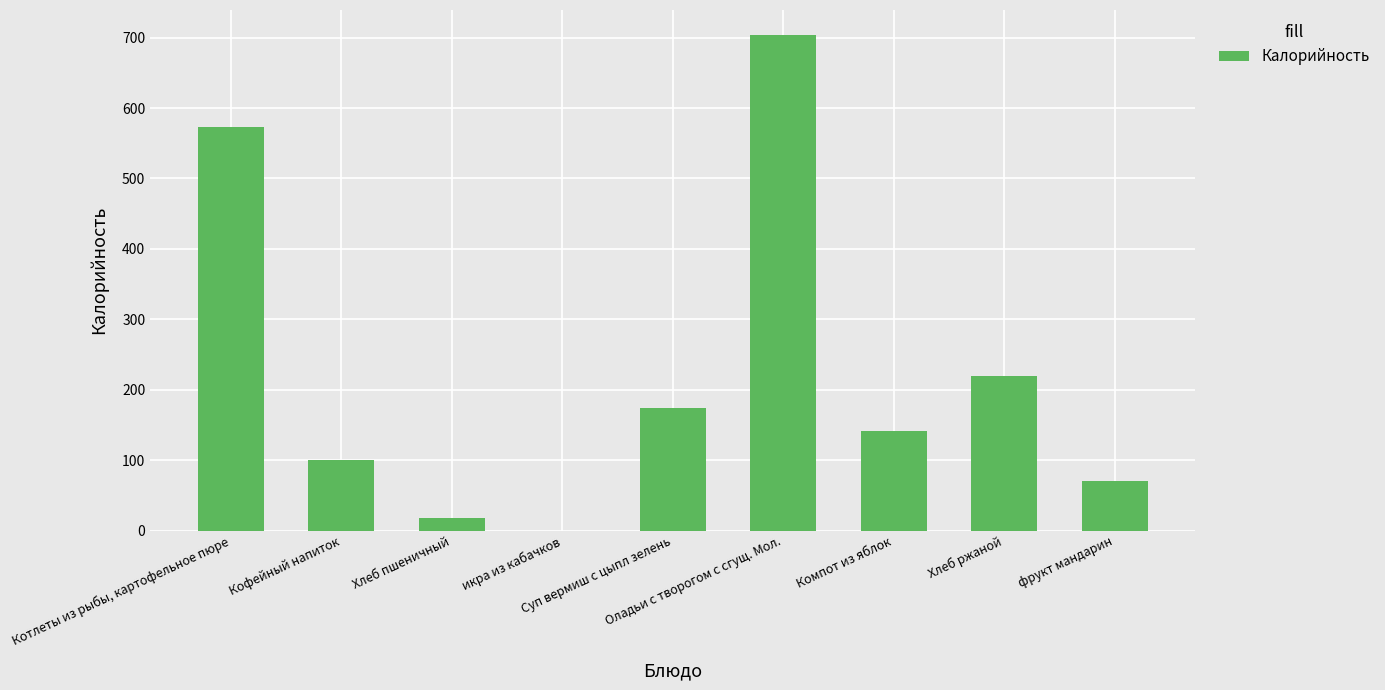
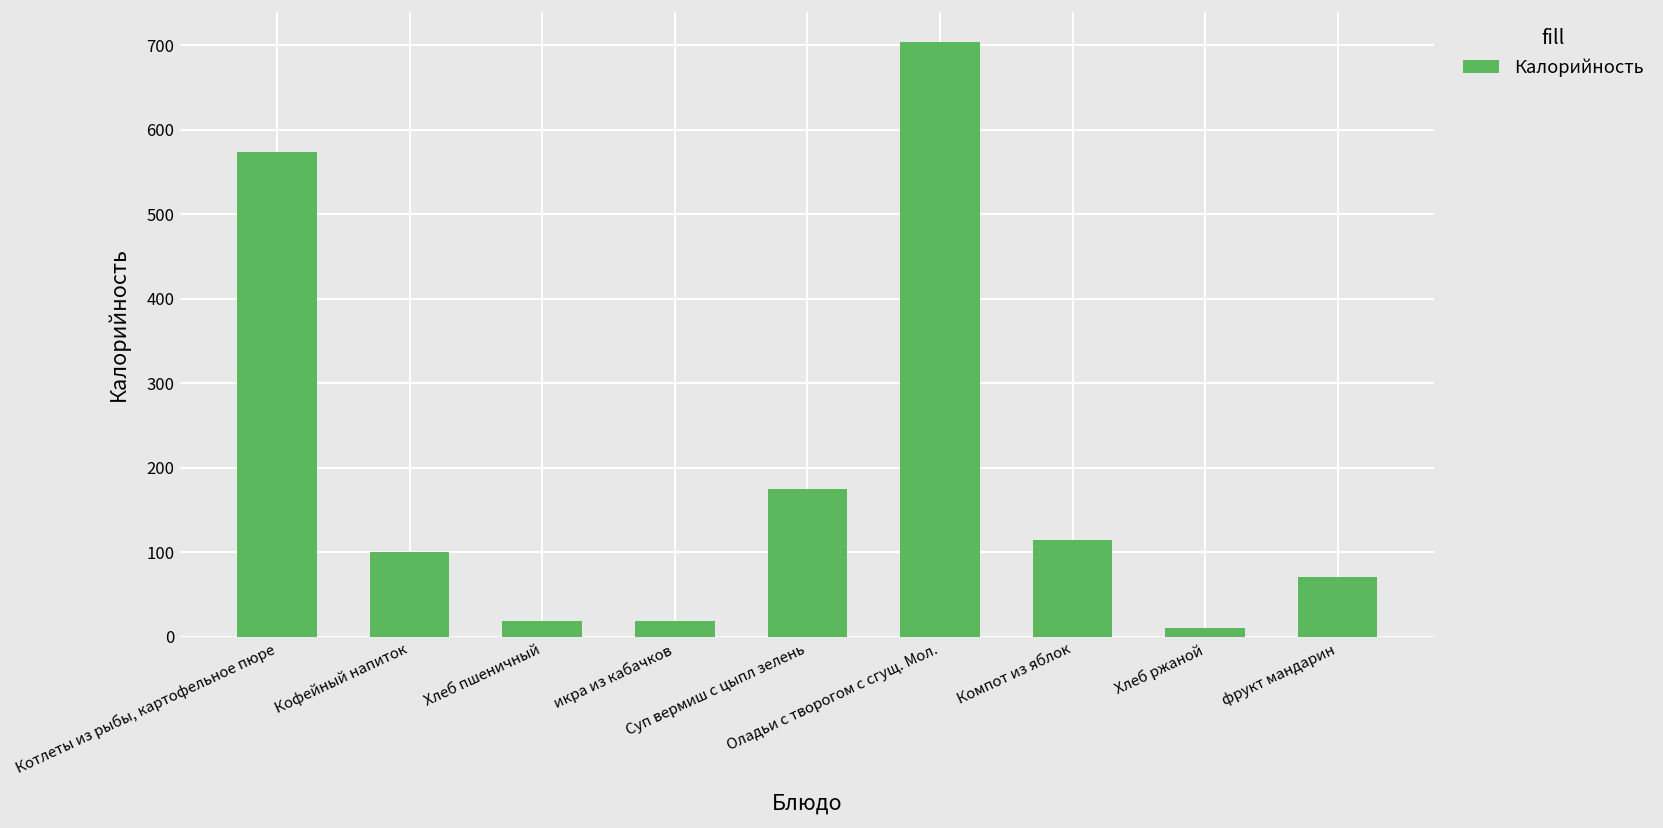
  {
    "Котлеты из рыбы, картофельное пюре": 570,
    "Кофейный напиток": 100,
    "Хлеб пшеничный": 20,
-   "икра из кабачков": 0,
+   "икра из кабачков": 20,
    "Суп вермиш с цыпл зелень": 170,
    "Оладьи с творогом с сгущ. Мол.": 700,
-   "Компот из яблок": 140,
-   "Хлеб ржаной": 220,
+   "Компот из яблок": 110,
+   "Хлеб ржаной": 10,
    "фрукт мандарин": 70
  }
